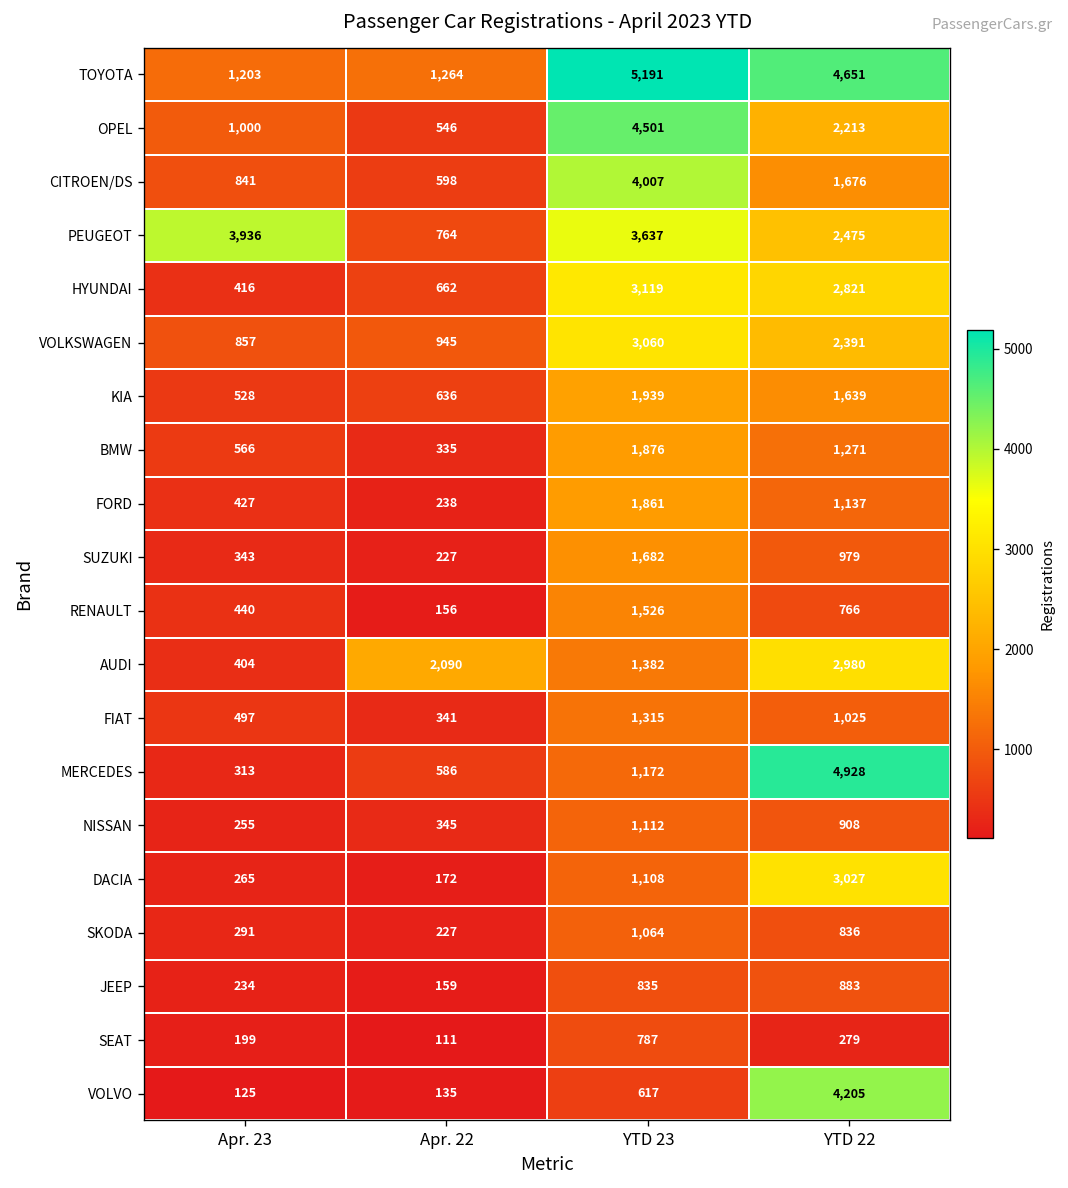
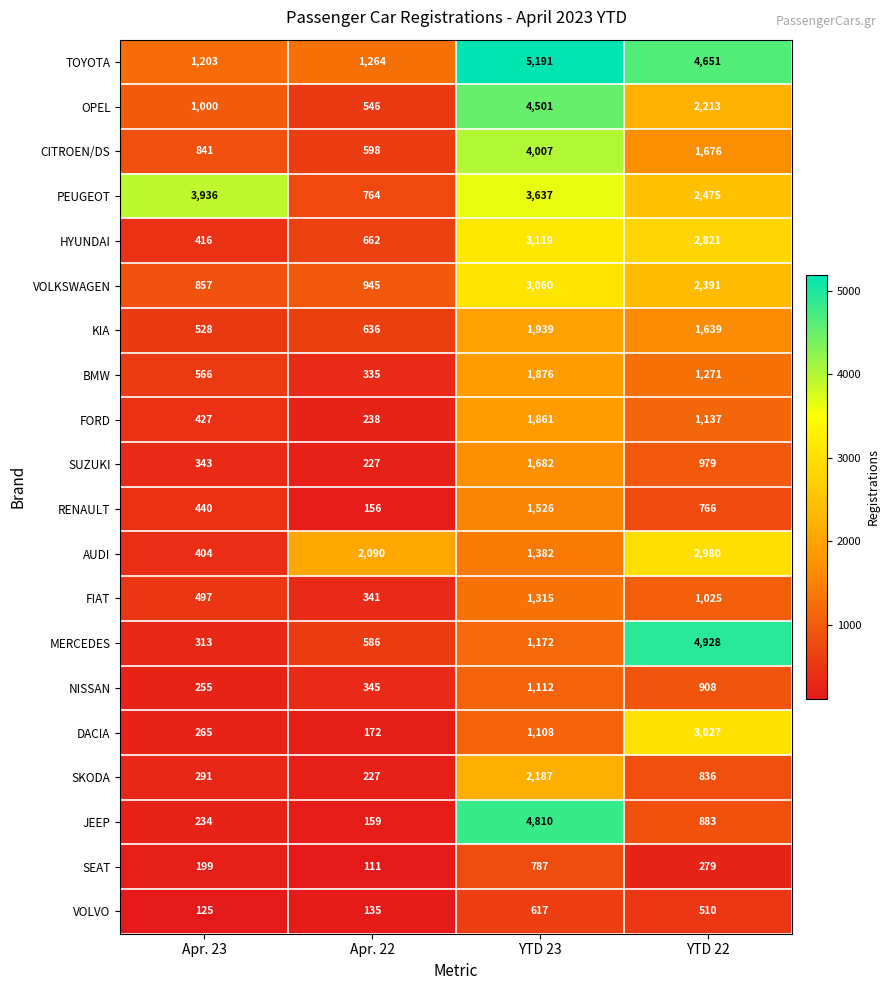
  {
    "TOYOTA": {
      "Apr. 23": "1,203",
      "Apr. 22": "1,264",
      "YTD 23": "5,191",
      "YTD 22": "4,651"
    },
    "OPEL": {
      "Apr. 23": "1,000",
      "Apr. 22": "546",
      "YTD 23": "4,501",
      "YTD 22": "2,213"
    },
    "CITROEN/DS": {
      "Apr. 23": "841",
      "Apr. 22": "598",
      "YTD 23": "4,007",
      "YTD 22": "1,676"
    },
    "PEUGEOT": {
      "Apr. 23": "3,936",
      "Apr. 22": "764",
      "YTD 23": "3,637",
      "YTD 22": "2,475"
    },
    "HYUNDAI": {
      "Apr. 23": "416",
      "Apr. 22": "662",
      "YTD 23": "3,119",
      "YTD 22": "2,821"
    },
    "VOLKSWAGEN": {
      "Apr. 23": "857",
      "Apr. 22": "945",
      "YTD 23": "3,060",
      "YTD 22": "2,391"
    },
    "KIA": {
      "Apr. 23": "528",
      "Apr. 22": "636",
      "YTD 23": "1,939",
      "YTD 22": "1,639"
    },
    "BMW": {
      "Apr. 23": "566",
      "Apr. 22": "335",
      "YTD 23": "1,876",
      "YTD 22": "1,271"
    },
    "FORD": {
      "Apr. 23": "427",
      "Apr. 22": "238",
      "YTD 23": "1,861",
      "YTD 22": "1,137"
    },
    "SUZUKI": {
      "Apr. 23": "343",
      "Apr. 22": "227",
      "YTD 23": "1,682",
      "YTD 22": "979"
    },
    "RENAULT": {
      "Apr. 23": "440",
      "Apr. 22": "156",
      "YTD 23": "1,526",
      "YTD 22": "766"
    },
    "AUDI": {
      "Apr. 23": "404",
      "Apr. 22": "2,090",
      "YTD 23": "1,382",
      "YTD 22": "2,980"
    },
    "FIAT": {
      "Apr. 23": "497",
      "Apr. 22": "341",
      "YTD 23": "1,315",
      "YTD 22": "1,025"
    },
    "MERCEDES": {
      "Apr. 23": "313",
      "Apr. 22": "586",
      "YTD 23": "1,172",
      "YTD 22": "4,928"
    },
    "NISSAN": {
      "Apr. 23": "255",
      "Apr. 22": "345",
      "YTD 23": "1,112",
      "YTD 22": "908"
    },
    "DACIA": {
      "Apr. 23": "265",
      "Apr. 22": "172",
      "YTD 23": "1,108",
      "YTD 22": "3,027"
    },
    "SKODA": {
      "Apr. 23": "291",
      "Apr. 22": "227",
-     "YTD 23": "1,064",
+     "YTD 23": "2,187",
      "YTD 22": "836"
    },
    "JEEP": {
      "Apr. 23": "234",
      "Apr. 22": "159",
-     "YTD 23": "835",
+     "YTD 23": "4,810",
      "YTD 22": "883"
    },
    "SEAT": {
      "Apr. 23": "199",
      "Apr. 22": "111",
      "YTD 23": "787",
      "YTD 22": "279"
    },
    "VOLVO": {
      "Apr. 23": "125",
      "Apr. 22": "135",
      "YTD 23": "617",
-     "YTD 22": "4,205"
+     "YTD 22": "510"
    }
  }
